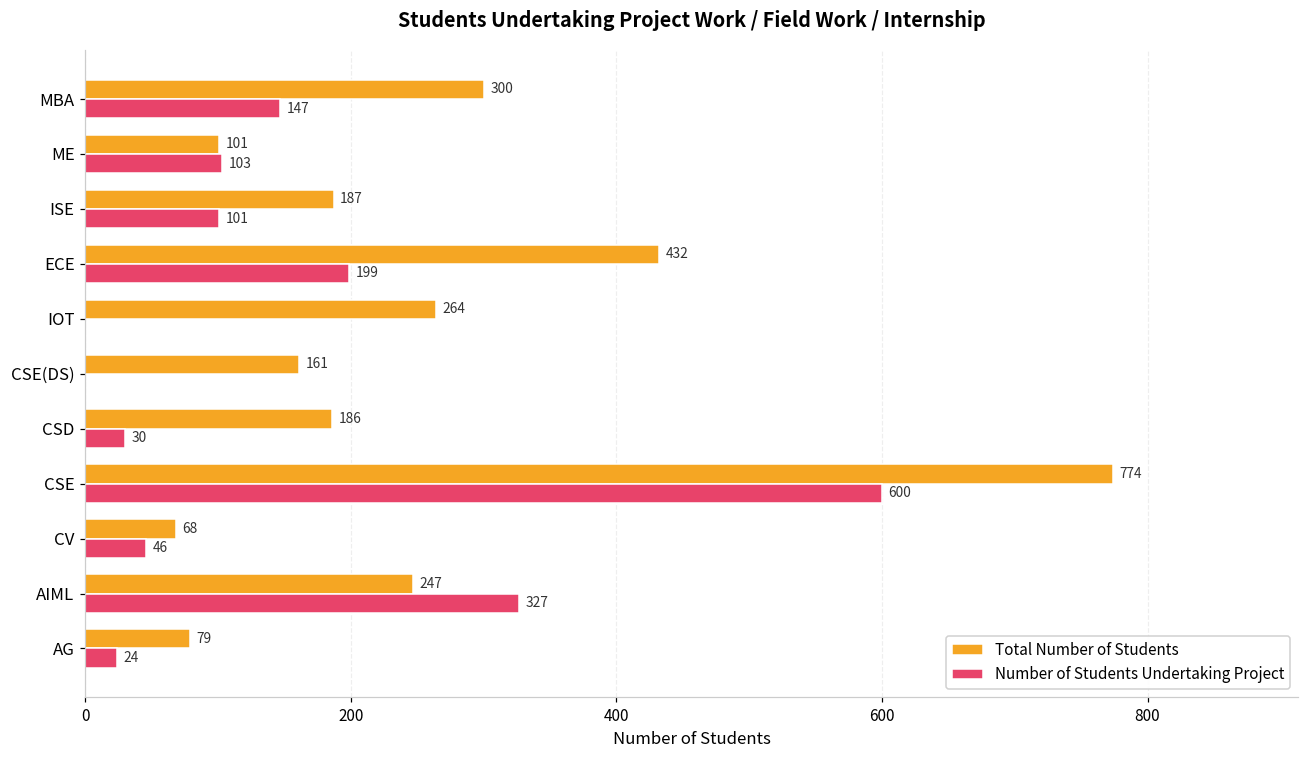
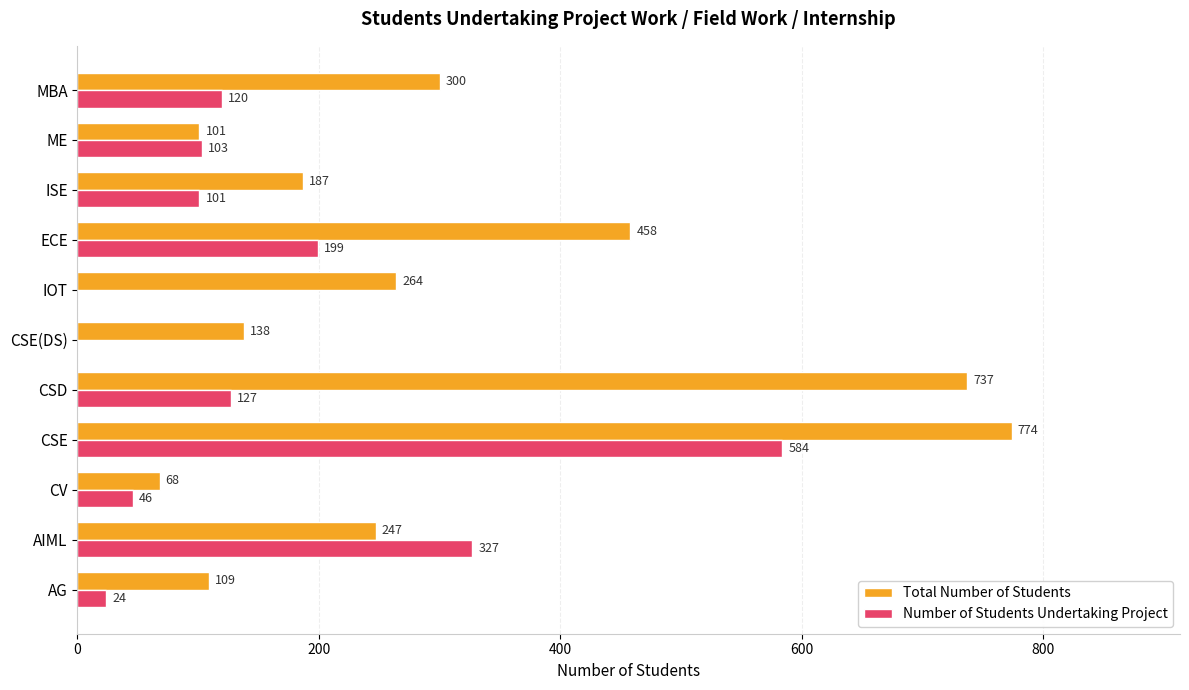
  {
    "Total Number of Students": {
      "MBA": 300,
      "ME": 101,
      "ISE": 187,
-     "ECE": 432,
+     "ECE": 458,
      "IOT": 264,
-     "CSE(DS)": 161,
-     "CSD": 186,
+     "CSE(DS)": 138,
+     "CSD": 737,
      "CSE": 774,
      "CV": 68,
      "AIML": 247,
-     "AG": 79
+     "AG": 109
    },
    "Number of Students Undertaking Project": {
-     "MBA": 147,
+     "MBA": 120,
      "ME": 103,
      "ISE": 101,
      "ECE": 199,
-     "CSD": 30,
-     "CSE": 600,
+     "CSD": 127,
+     "CSE": 584,
      "CV": 46,
      "AIML": 327,
      "AG": 24
    }
  }
